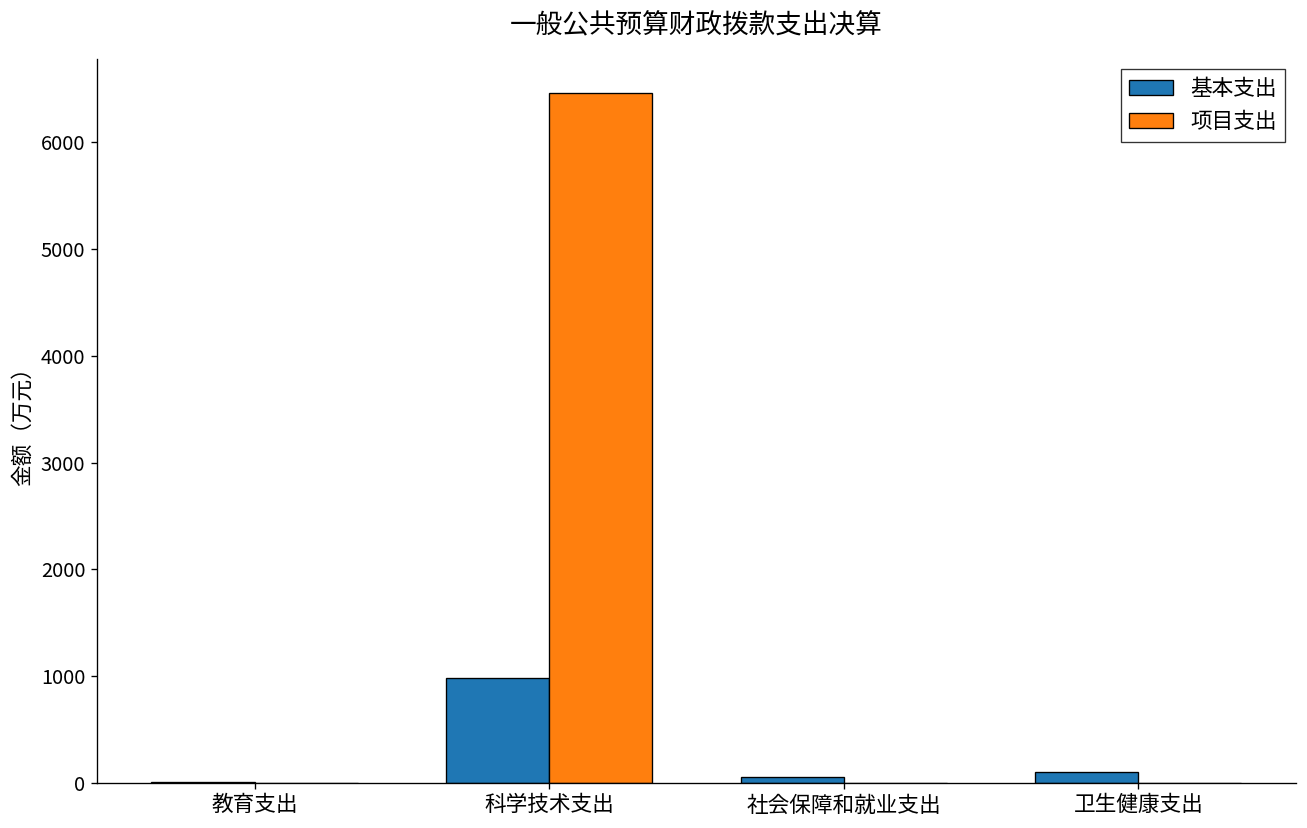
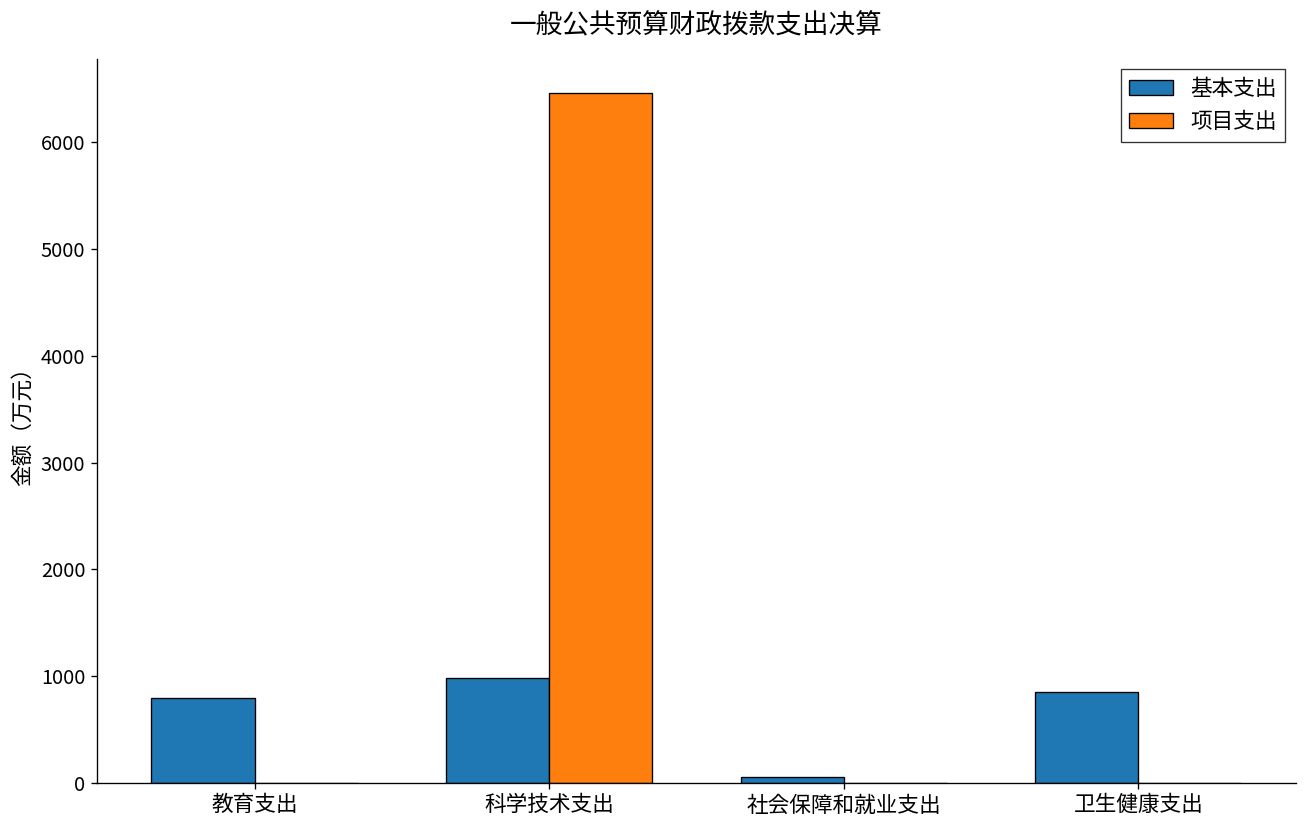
  {
    "基本支出": {
-     "教育支出": 0,
+     "教育支出": 800,
      "科学技术支出": 1000,
      "社会保障和就业支出": 100,
-     "卫生健康支出": 100
+     "卫生健康支出": 800
    },
    "项目支出": {
      "教育支出": 0,
      "科学技术支出": 6500,
      "社会保障和就业支出": 0,
      "卫生健康支出": 0
    }
  }
